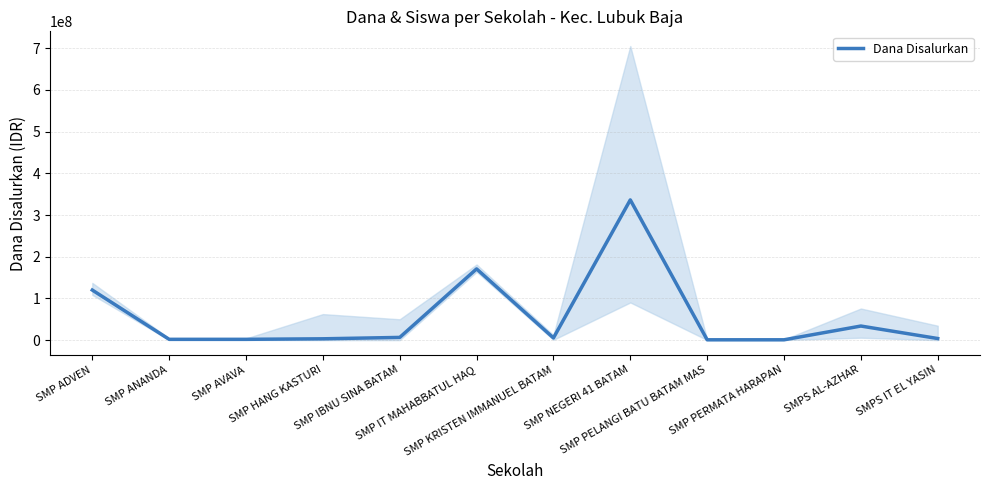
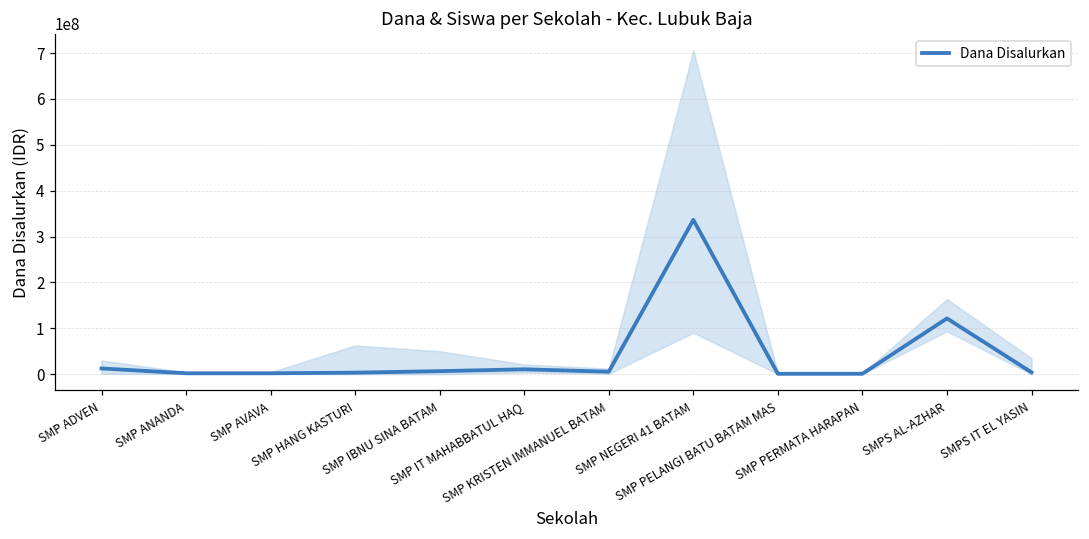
  {
    "Dana Disalurkan": {
-     "SMP ADVEN": 120000000,
+     "SMP ADVEN": 10000000,
      "SMP HANG KASTURI": 0,
      "SMP IBNU SINA BATAM": 10000000,
-     "SMP IT MAHABBATUL HAQ": 170000000,
+     "SMP IT MAHABBATUL HAQ": 10000000,
      "SMP KRISTEN IMMANUEL BATAM": 10000000,
      "SMP NEGERI 41 BATAM": 340000000,
-     "SMPS AL-AZHAR": 30000000,
+     "SMPS AL-AZHAR": 120000000,
      "SMPS IT EL YASIN": 0
    }
  }
